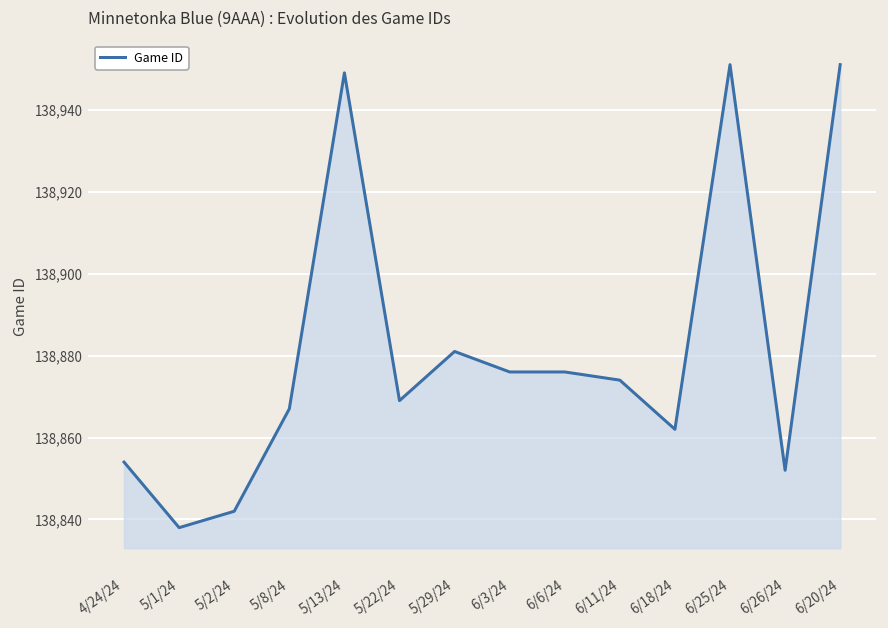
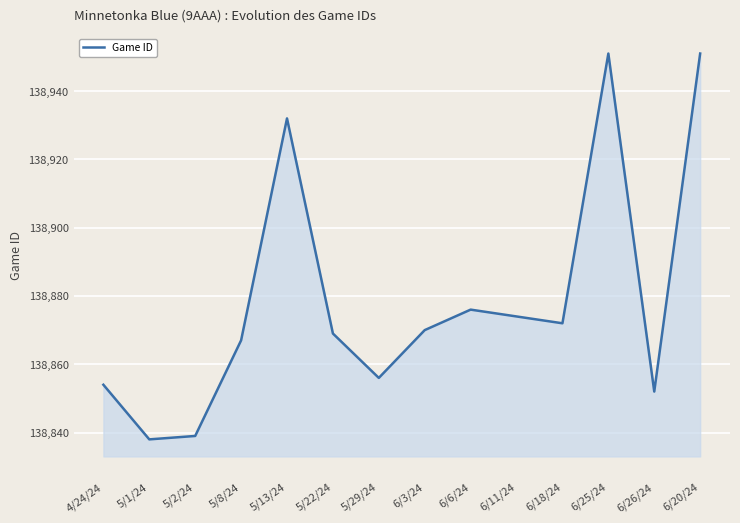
  {
    "4/24/24": "138,854",
    "5/1/24": "138,838",
-   "5/2/24": "138,842",
+   "5/2/24": "138,839",
    "5/8/24": "138,867",
-   "5/13/24": "138,949",
+   "5/13/24": "138,932",
    "5/22/24": "138,869",
-   "5/29/24": "138,881",
-   "6/3/24": "138,876",
+   "5/29/24": "138,856",
+   "6/3/24": "138,870",
    "6/6/24": "138,876",
    "6/11/24": "138,874",
-   "6/18/24": "138,862",
+   "6/18/24": "138,872",
    "6/25/24": "138,951",
    "6/26/24": "138,852",
    "6/20/24": "138,951"
  }
